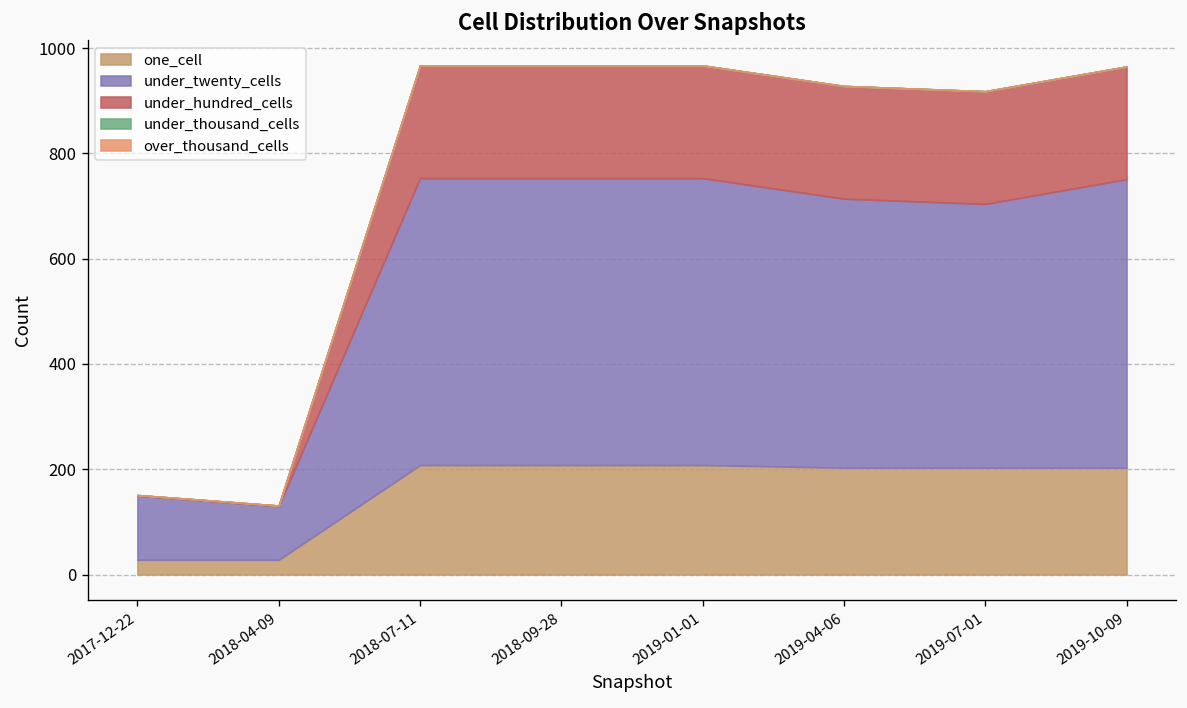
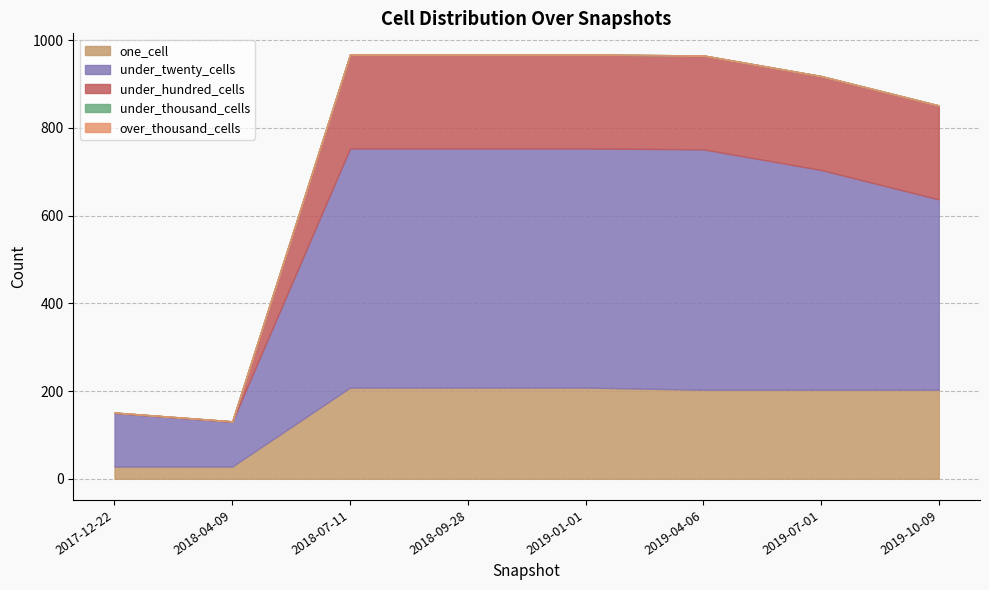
  {
    "under_twenty_cells": {
      "2018-07-11": 550,
      "2018-09-28": 550,
      "2019-01-01": 550,
-     "2019-04-06": 510,
+     "2019-04-06": 550,
      "2019-07-01": 500,
-     "2019-10-09": 550
+     "2019-10-09": 430
    }
  }
